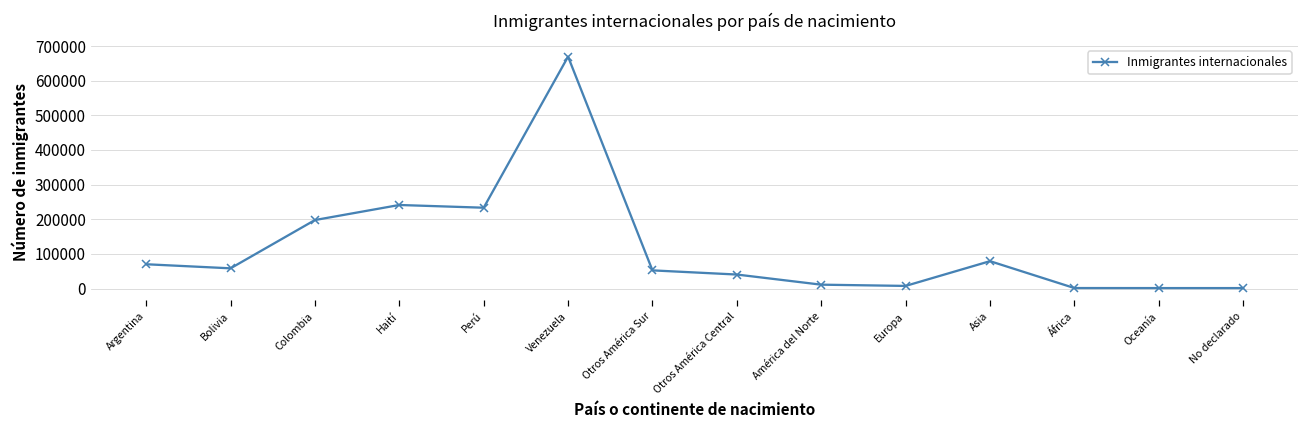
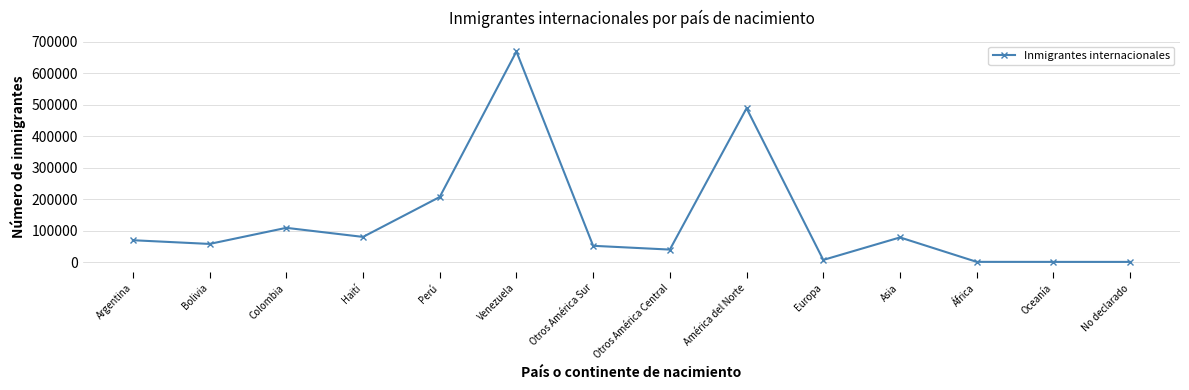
  {
    "Argentina": 70000,
    "Bolivia": 60000,
-   "Colombia": 200000,
-   "Haití": 240000,
-   "Perú": 230000,
+   "Colombia": 110000,
+   "Haití": 80000,
+   "Perú": 210000,
    "Venezuela": 670000,
    "Otros América Sur": 50000,
    "Otros América Central": 40000,
-   "América del Norte": 10000,
+   "América del Norte": 490000,
    "Europa": 10000,
    "Asia": 80000,
    "África": 0,
    "Oceanía": 0,
    "No declarado": 0
  }
